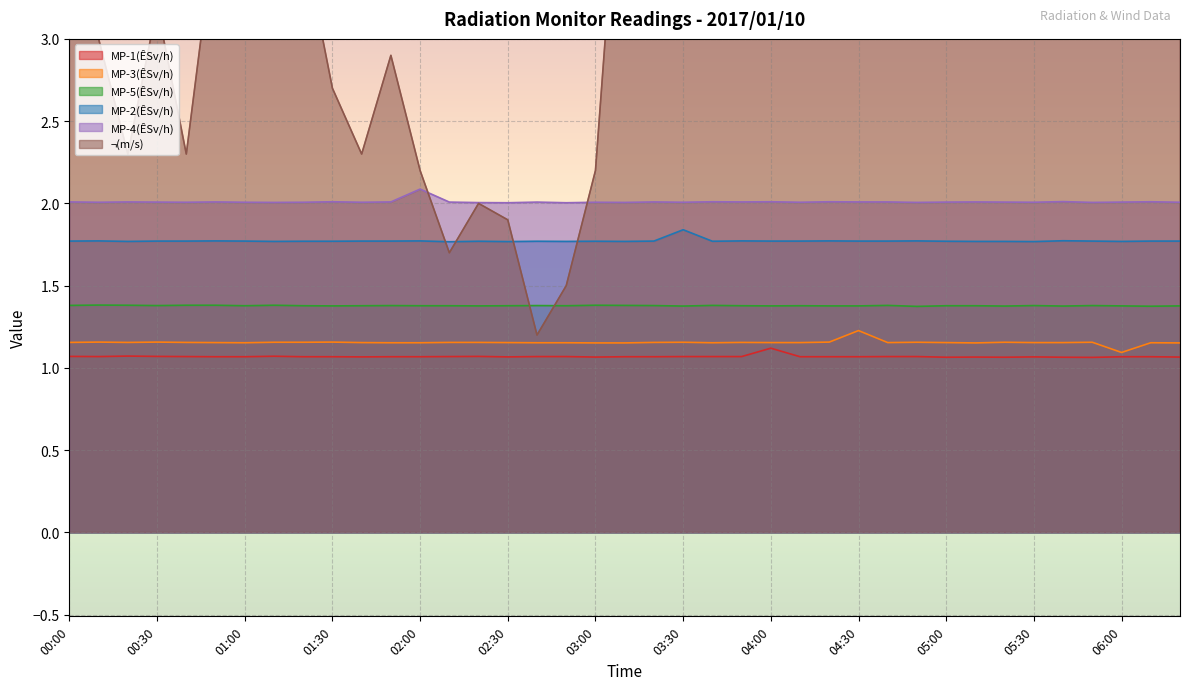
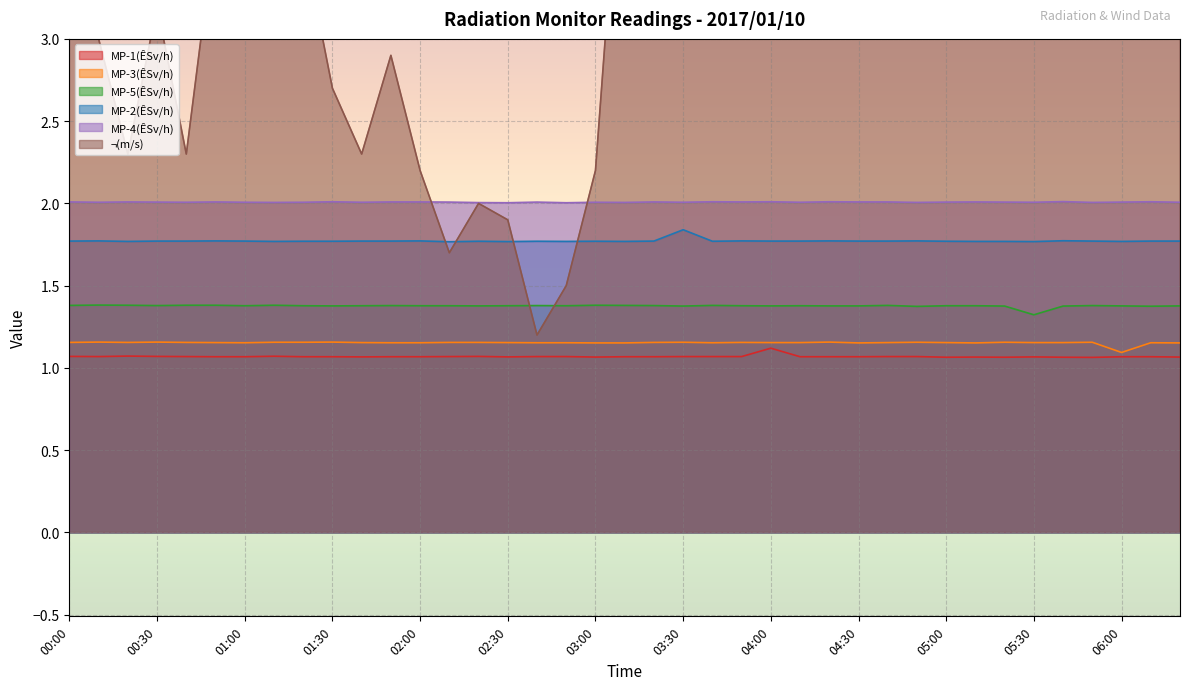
  {
    "MP-1(ÊSv/h)": {
      "00:00": 1.07,
      "00:30": 1.07,
      "01:00": 1.07,
      "01:30": 1.07,
      "02:00": 1.07,
      "02:30": 1.07,
      "03:00": 1.07,
      "03:30": 1.07,
      "04:00": 1.12,
      "04:30": 1.07,
      "05:00": 1.07,
      "05:30": 1.07,
      "06:00": 1.07
    },
    "MP-3(ÊSv/h)": {
      "00:00": 1.16,
      "00:30": 1.16,
      "01:00": 1.15,
      "01:30": 1.16,
      "02:00": 1.15,
      "02:30": 1.15,
      "03:00": 1.15,
      "03:30": 1.16,
      "04:00": 1.15,
-     "04:30": 1.23,
+     "04:30": 1.15,
      "05:00": 1.15,
      "05:30": 1.15,
      "06:00": 1.09
    },
    "MP-5(ÊSv/h)": {
      "00:00": 1.38,
      "00:30": 1.38,
      "01:00": 1.38,
      "01:30": 1.38,
      "02:00": 1.38,
      "02:30": 1.38,
      "03:00": 1.38,
      "03:30": 1.38,
      "04:00": 1.38,
      "04:30": 1.38,
      "05:00": 1.38,
-     "05:30": 1.38,
+     "05:30": 1.32,
      "06:00": 1.38
    },
    "MP-2(ÊSv/h)": {
      "00:00": 1.77,
      "00:30": 1.77,
      "01:00": 1.77,
      "01:30": 1.77,
      "02:00": 1.77,
      "02:30": 1.77,
      "03:00": 1.77,
      "03:30": 1.84,
      "04:00": 1.77,
      "04:30": 1.77,
      "05:00": 1.77,
      "05:30": 1.77,
      "06:00": 1.77
    },
    "MP-4(ÊSv/h)": {
      "00:00": 2.01,
      "00:30": 2.01,
      "01:00": 2.01,
      "01:30": 2.01,
-     "02:00": 2.09,
+     "02:00": 2.01,
      "02:30": 2.00,
      "03:00": 2.01,
      "03:30": 2.01,
      "04:00": 2.01,
      "04:30": 2.01,
      "05:00": 2.01,
      "05:30": 2.01,
      "06:00": 2.01
    },
    "¬(m/s)": {
      "01:30": 2.70,
      "02:00": 2.20,
      "02:30": 1.90,
      "03:00": 2.20
    }
  }
